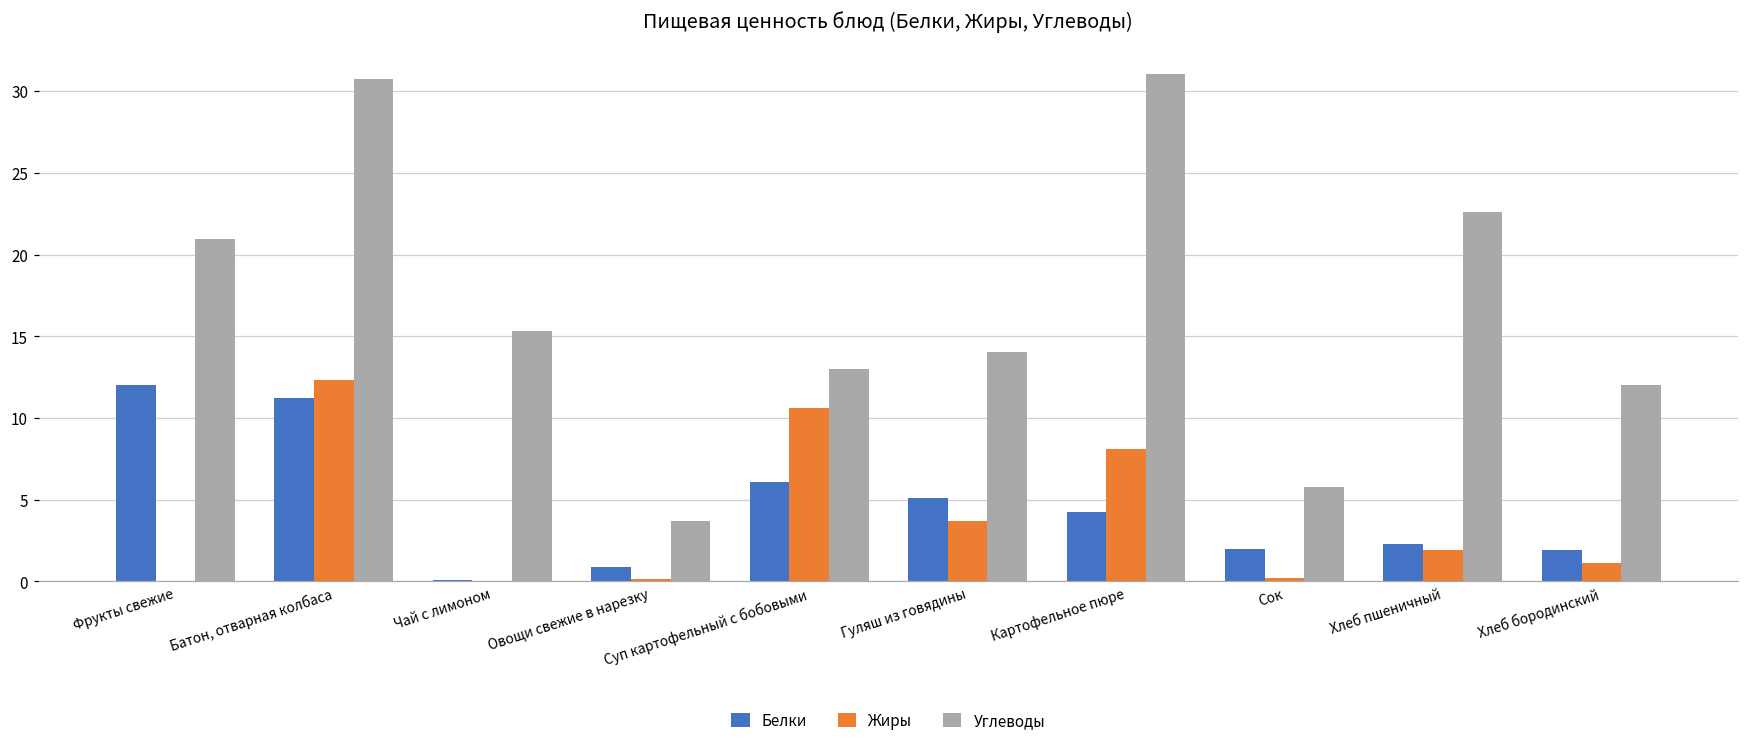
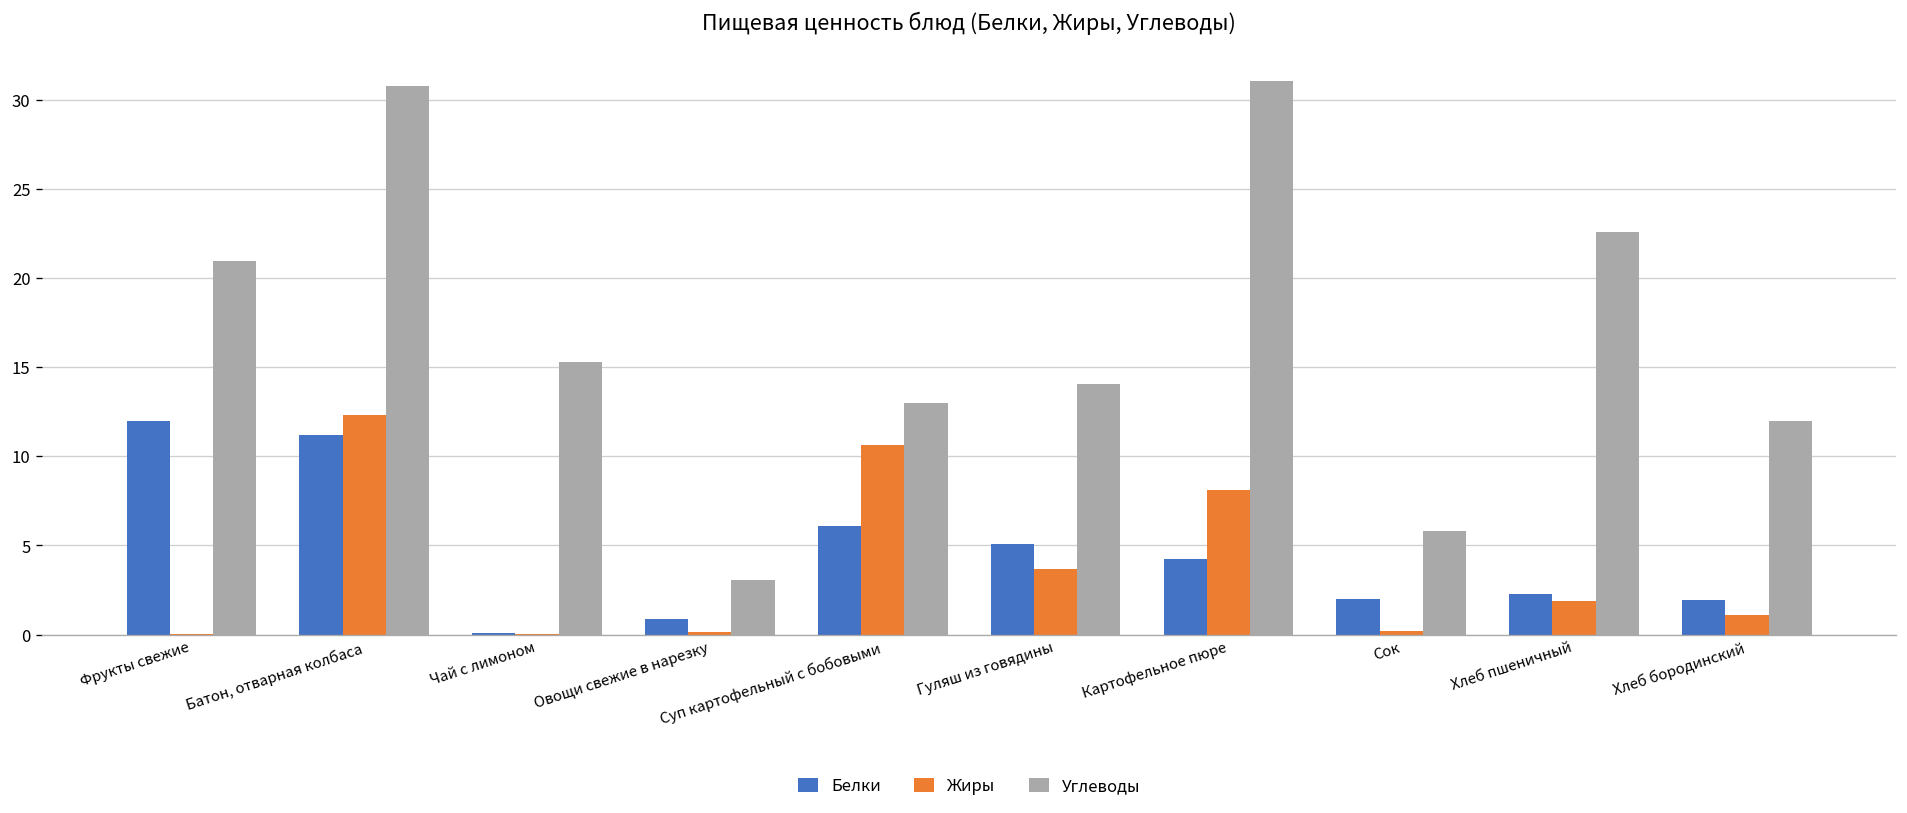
  {
    "Белки": {
      "Фрукты свежие": 12.0,
      "Батон, отварная колбаса": 11.2,
      "Овощи свежие в нарезку": 0.9,
      "Суп картофельный с бобовыми": 6.1,
      "Гуляш из говядины": 5.1,
      "Картофельное пюре": 4.3,
      "Сок": 2.0,
      "Хлеб пшеничный": 2.3,
      "Хлеб бородинский": 2.0
    },
    "Жиры": {
      "Батон, отварная колбаса": 12.3,
      "Суп картофельный с бобовыми": 10.6,
      "Гуляш из говядины": 3.7,
      "Картофельное пюре": 8.1,
      "Сок": 0.2,
      "Хлеб пшеничный": 1.9,
      "Хлеб бородинский": 1.1
    },
    "Углеводы": {
      "Фрукты свежие": 20.9,
      "Батон, отварная колбаса": 30.8,
      "Чай с лимоном": 15.3,
-     "Овощи свежие в нарезку": 3.7,
+     "Овощи свежие в нарезку": 3.1,
      "Суп картофельный с бобовыми": 13.0,
      "Гуляш из говядины": 14.0,
      "Картофельное пюре": 31.1,
      "Сок": 5.8,
      "Хлеб пшеничный": 22.6,
      "Хлеб бородинский": 12.0
    }
  }
